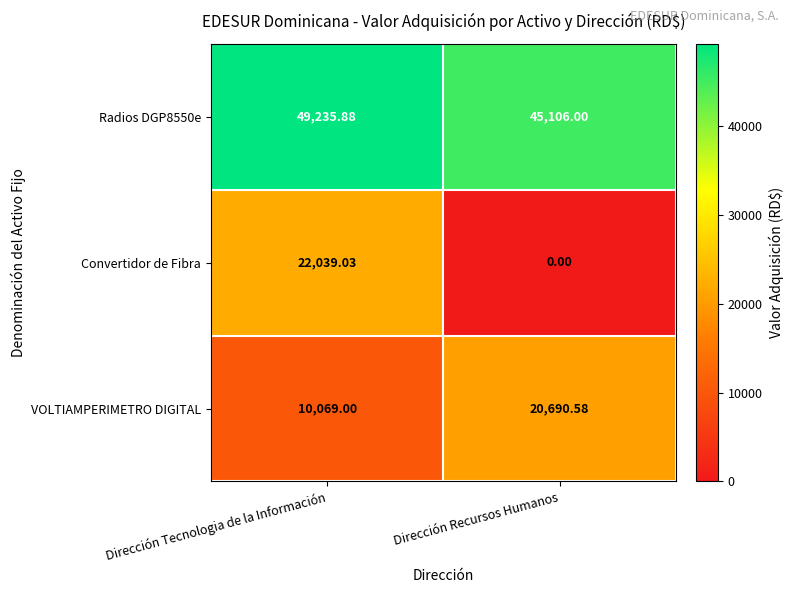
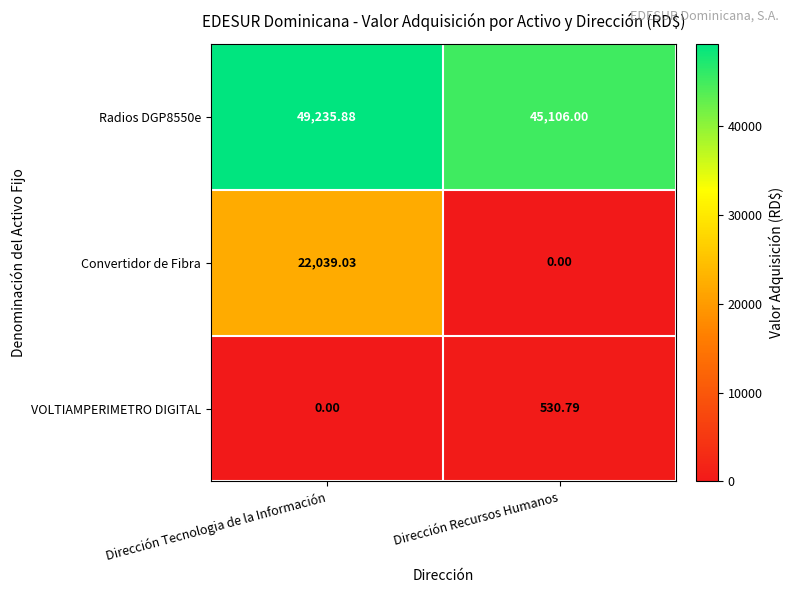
  {
    "Radios DGP8550e": {
      "Dirección Tecnologia de la Información": "49,235.88",
      "Dirección Recursos Humanos": "45,106.00"
    },
    "Convertidor de Fibra": {
      "Dirección Tecnologia de la Información": "22,039.03",
      "Dirección Recursos Humanos": "0.00"
    },
    "VOLTIAMPERIMETRO DIGITAL": {
-     "Dirección Tecnologia de la Información": "10,069.00",
-     "Dirección Recursos Humanos": "20,690.58"
+     "Dirección Tecnologia de la Información": "0.00",
+     "Dirección Recursos Humanos": "530.79"
    }
  }
